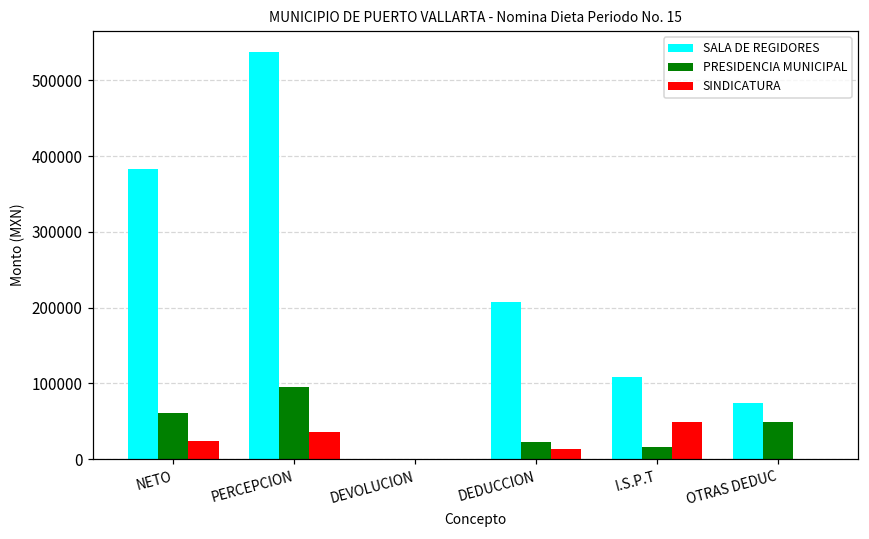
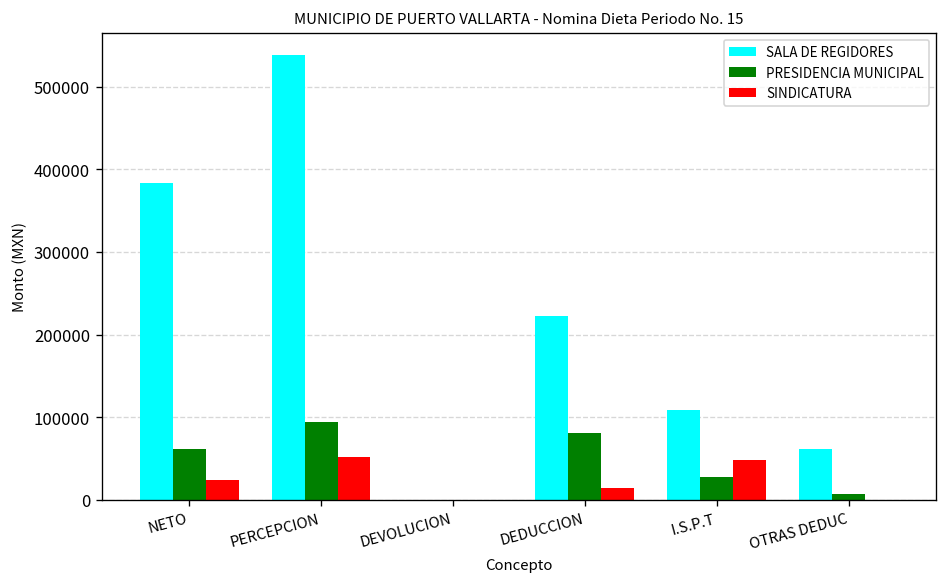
  {
    "SALA DE REGIDORES": {
      "NETO": 380000,
      "PERCEPCION": 540000,
-     "DEDUCCION": 210000,
+     "DEDUCCION": 220000,
      "I.S.P.T": 110000,
-     "OTRAS DEDUC": 70000
+     "OTRAS DEDUC": 60000
    },
    "PRESIDENCIA MUNICIPAL": {
      "NETO": 60000,
      "PERCEPCION": 90000,
-     "DEDUCCION": 20000,
-     "I.S.P.T": 20000,
-     "OTRAS DEDUC": 50000
+     "DEDUCCION": 80000,
+     "I.S.P.T": 30000,
+     "OTRAS DEDUC": 10000
    },
    "SINDICATURA": {
      "NETO": 20000,
-     "PERCEPCION": 40000,
+     "PERCEPCION": 50000,
      "DEDUCCION": 10000,
      "I.S.P.T": 50000,
      "OTRAS DEDUC": 0
    }
  }
